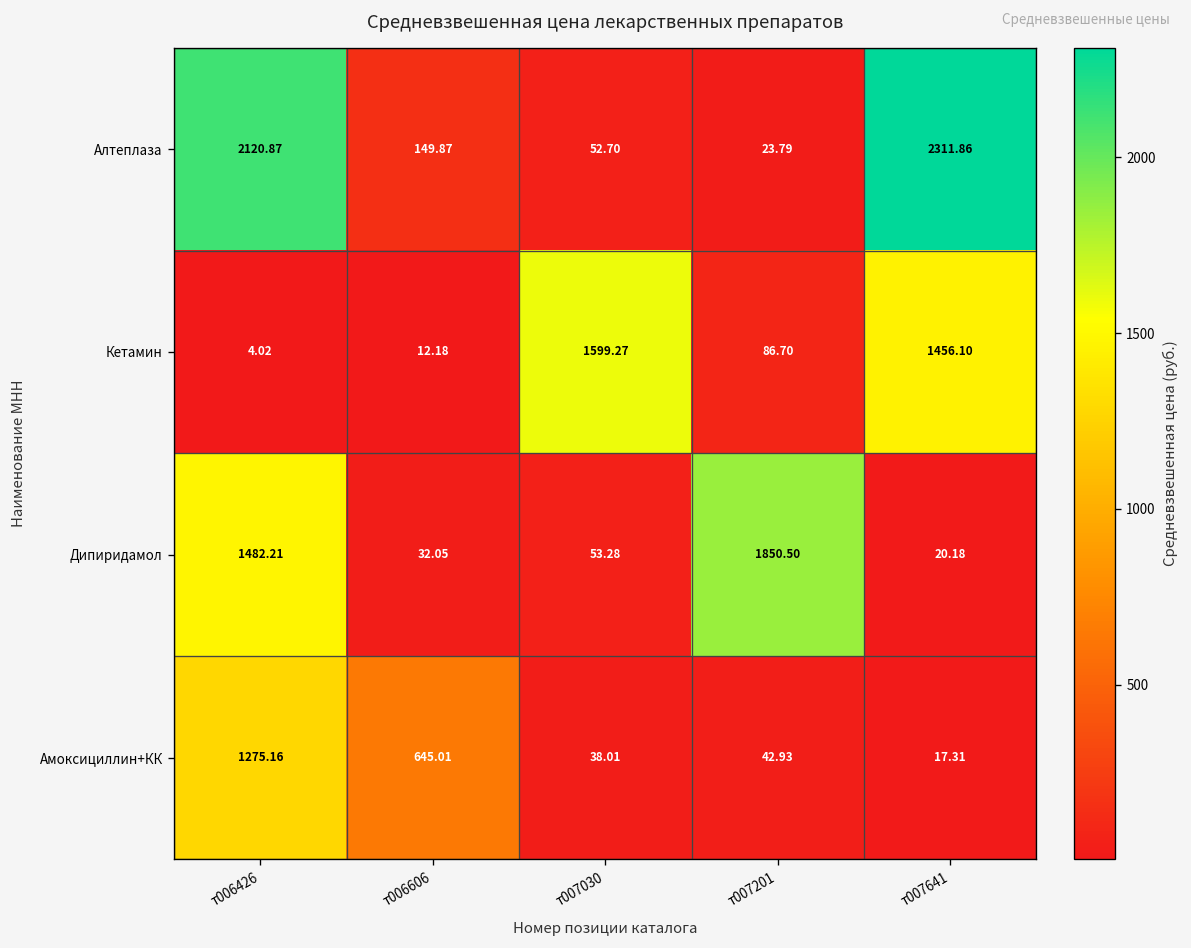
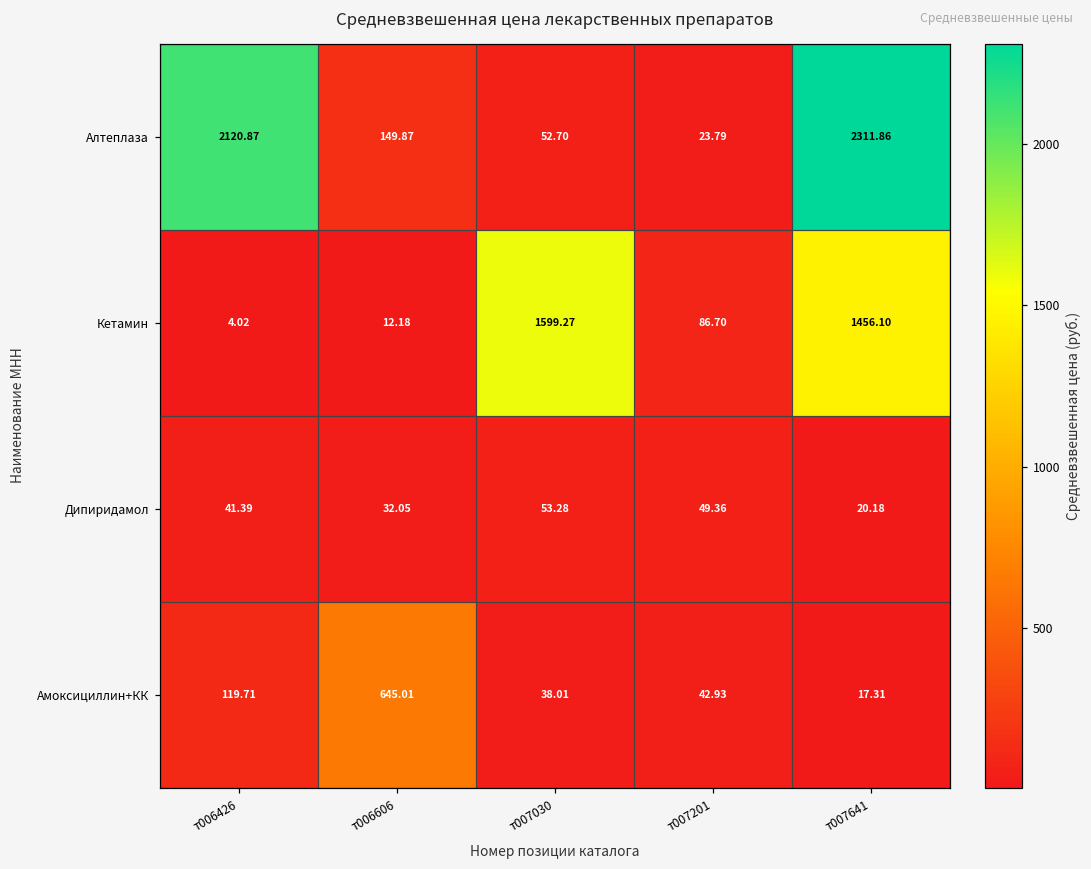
  {
    "Алтеплаза": {
      "т006426": 2120.87,
      "т006606": 149.87,
      "т007030": 52.70,
      "т007201": 23.79,
      "т007641": 2311.86
    },
    "Кетамин": {
      "т006426": 4.02,
      "т006606": 12.18,
      "т007030": 1599.27,
      "т007201": 86.70,
      "т007641": 1456.10
    },
    "Дипиридамол": {
-     "т006426": 1482.21,
+     "т006426": 41.39,
      "т006606": 32.05,
      "т007030": 53.28,
-     "т007201": 1850.50,
+     "т007201": 49.36,
      "т007641": 20.18
    },
    "Амоксициллин+КК": {
-     "т006426": 1275.16,
+     "т006426": 119.71,
      "т006606": 645.01,
      "т007030": 38.01,
      "т007201": 42.93,
      "т007641": 17.31
    }
  }
